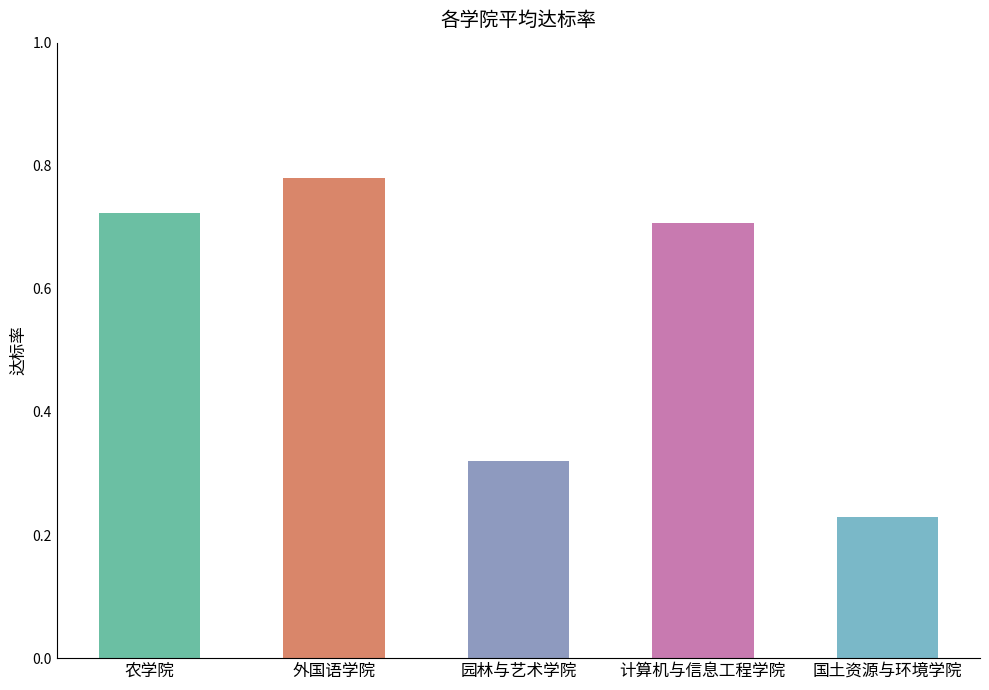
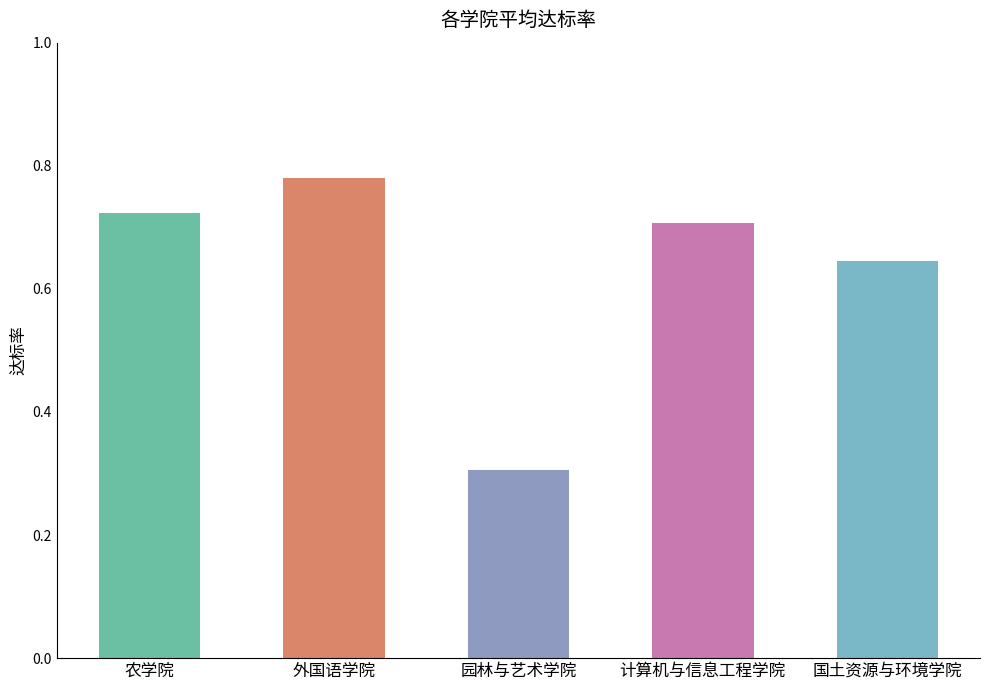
  {
    "农学院": 0.72,
    "外国语学院": 0.78,
-   "园林与艺术学院": 0.32,
+   "园林与艺术学院": 0.31,
    "计算机与信息工程学院": 0.71,
-   "国土资源与环境学院": 0.23
+   "国土资源与环境学院": 0.65
  }
